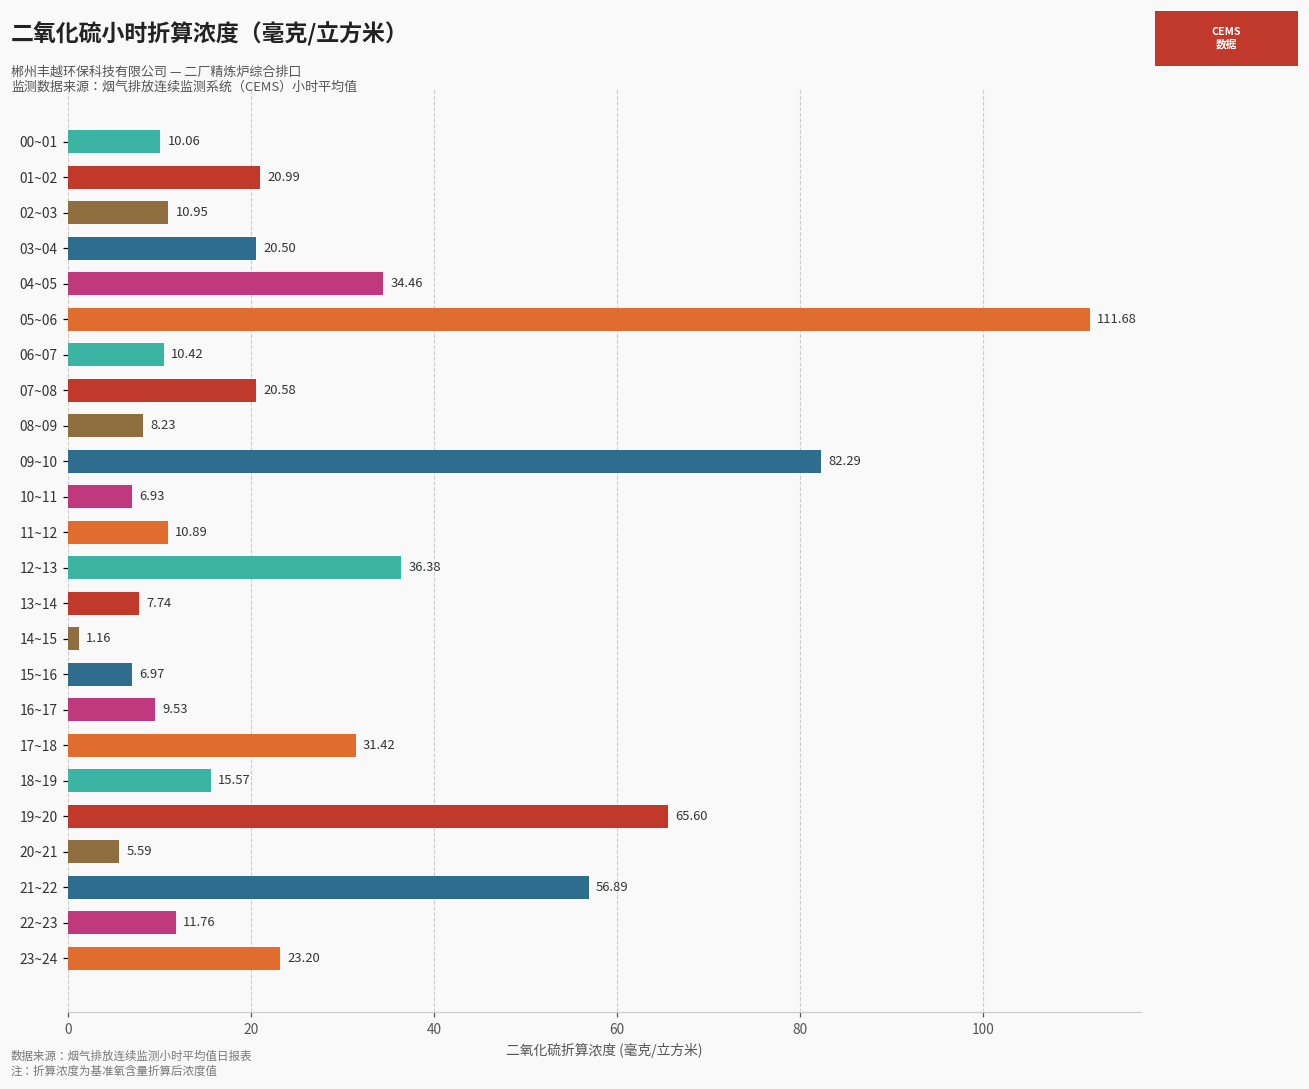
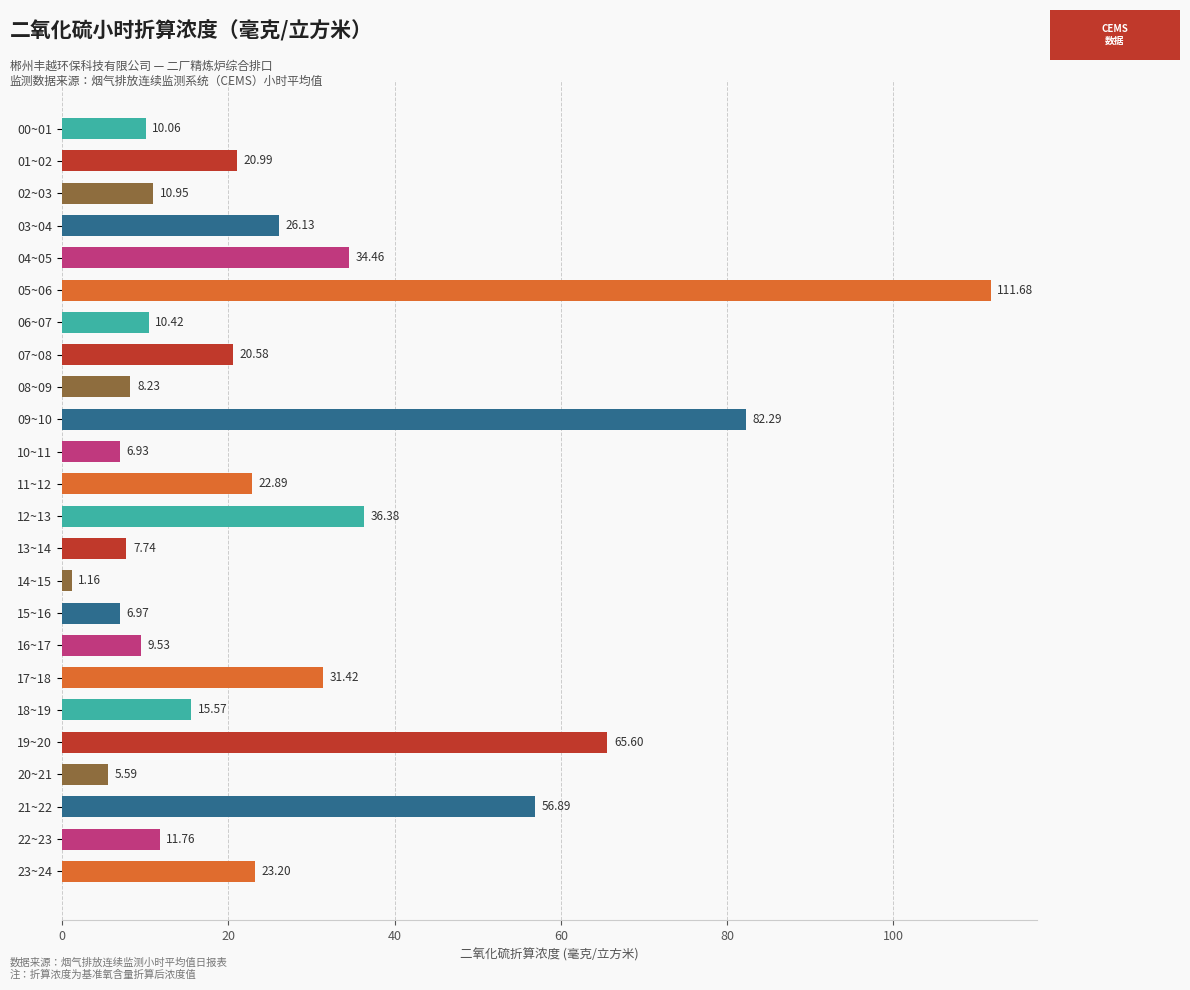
  {
    "00~01": 10.06,
    "01~02": 20.99,
    "02~03": 10.95,
-   "03~04": 20.50,
+   "03~04": 26.13,
    "04~05": 34.46,
    "05~06": 111.68,
    "06~07": 10.42,
    "07~08": 20.58,
    "08~09": 8.23,
    "09~10": 82.29,
    "10~11": 6.93,
-   "11~12": 10.89,
+   "11~12": 22.89,
    "12~13": 36.38,
    "13~14": 7.74,
    "14~15": 1.16,
    "15~16": 6.97,
    "16~17": 9.53,
    "17~18": 31.42,
    "18~19": 15.57,
    "19~20": 65.60,
    "20~21": 5.59,
    "21~22": 56.89,
    "22~23": 11.76,
    "23~24": 23.20
  }
